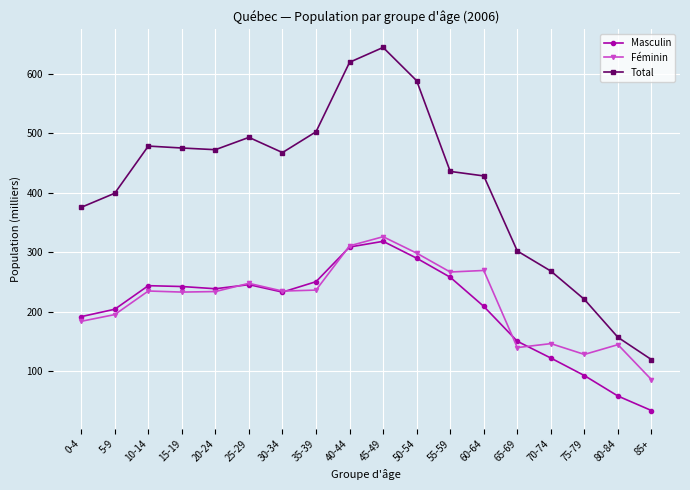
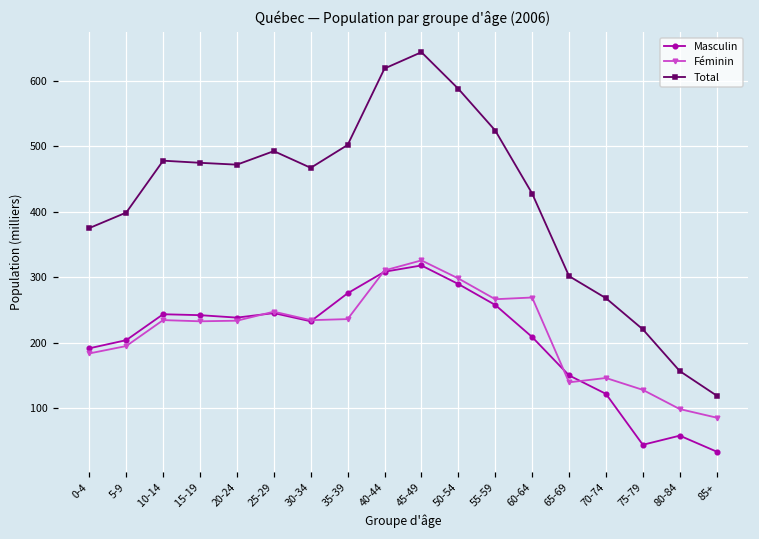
  {
    "Masculin": {
      "0-4": 190,
      "5-9": 200,
      "10-14": 240,
      "15-19": 240,
      "20-24": 240,
-     "35-39": 250,
+     "35-39": 280,
      "45-49": 320,
      "50-54": 290,
      "55-59": 260,
      "60-64": 210,
      "65-69": 150,
      "70-74": 120,
-     "75-79": 90,
+     "75-79": 40,
      "80-84": 60,
      "85+": 30
    },
    "Féminin": {
      "0-4": 180,
      "5-9": 200,
      "10-14": 230,
      "15-19": 230,
      "20-24": 230,
      "35-39": 240,
      "45-49": 330,
      "50-54": 300,
      "55-59": 270,
      "60-64": 270,
      "65-69": 140,
      "70-74": 150,
      "75-79": 130,
-     "80-84": 140,
+     "80-84": 100,
      "85+": 90
    },
    "Total": {
      "0-4": 380,
      "5-9": 400,
      "10-14": 480,
      "15-19": 480,
      "20-24": 470,
      "25-29": 490,
      "30-34": 470,
      "35-39": 500,
      "40-44": 620,
      "45-49": 640,
      "50-54": 590,
-     "55-59": 440,
+     "55-59": 520,
      "60-64": 430,
      "65-69": 300,
      "70-74": 270,
      "75-79": 220,
      "80-84": 160,
      "85+": 120
    }
  }
